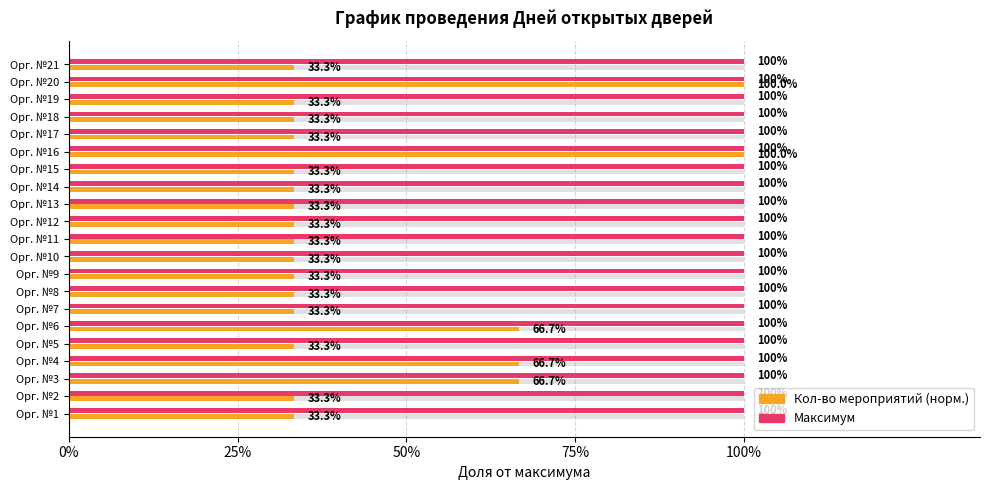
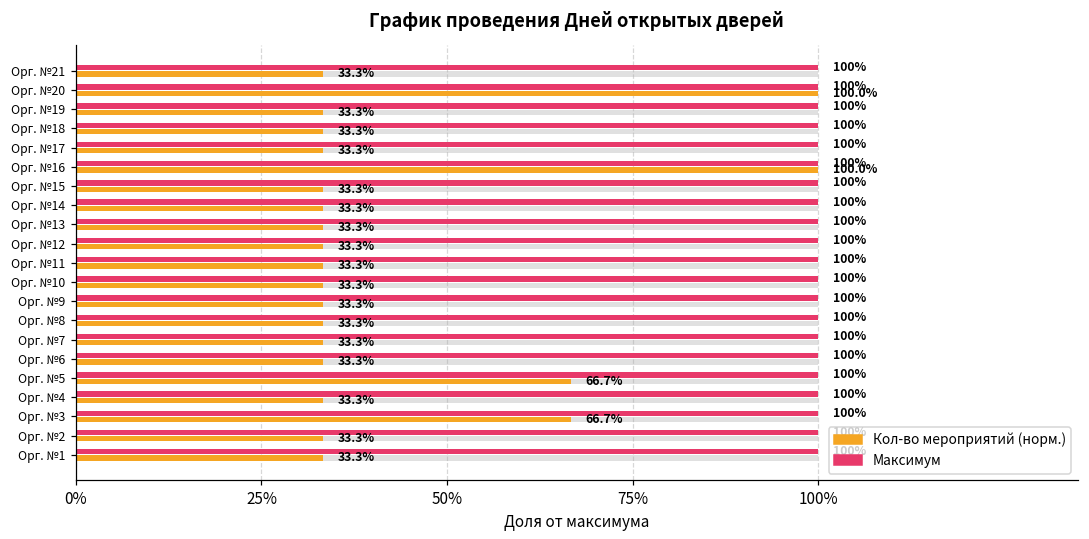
  {
    "Кол-во мероприятий (норм.)": {
-     "Орг. №6": "66.7%",
-     "Орг. №5": "33.3%",
-     "Орг. №4": "66.7%"
+     "Орг. №6": "33.3%",
+     "Орг. №5": "66.7%",
+     "Орг. №4": "33.3%"
    }
  }
